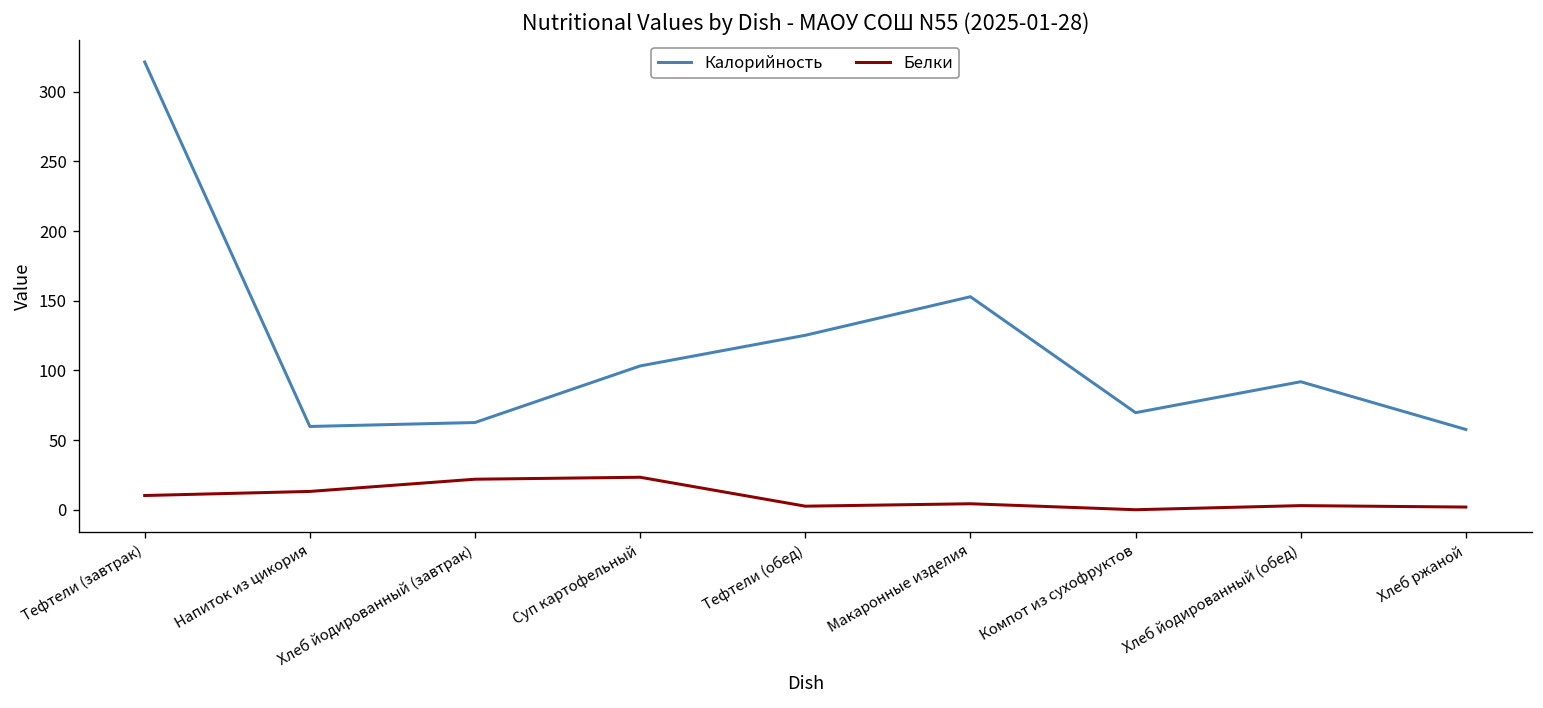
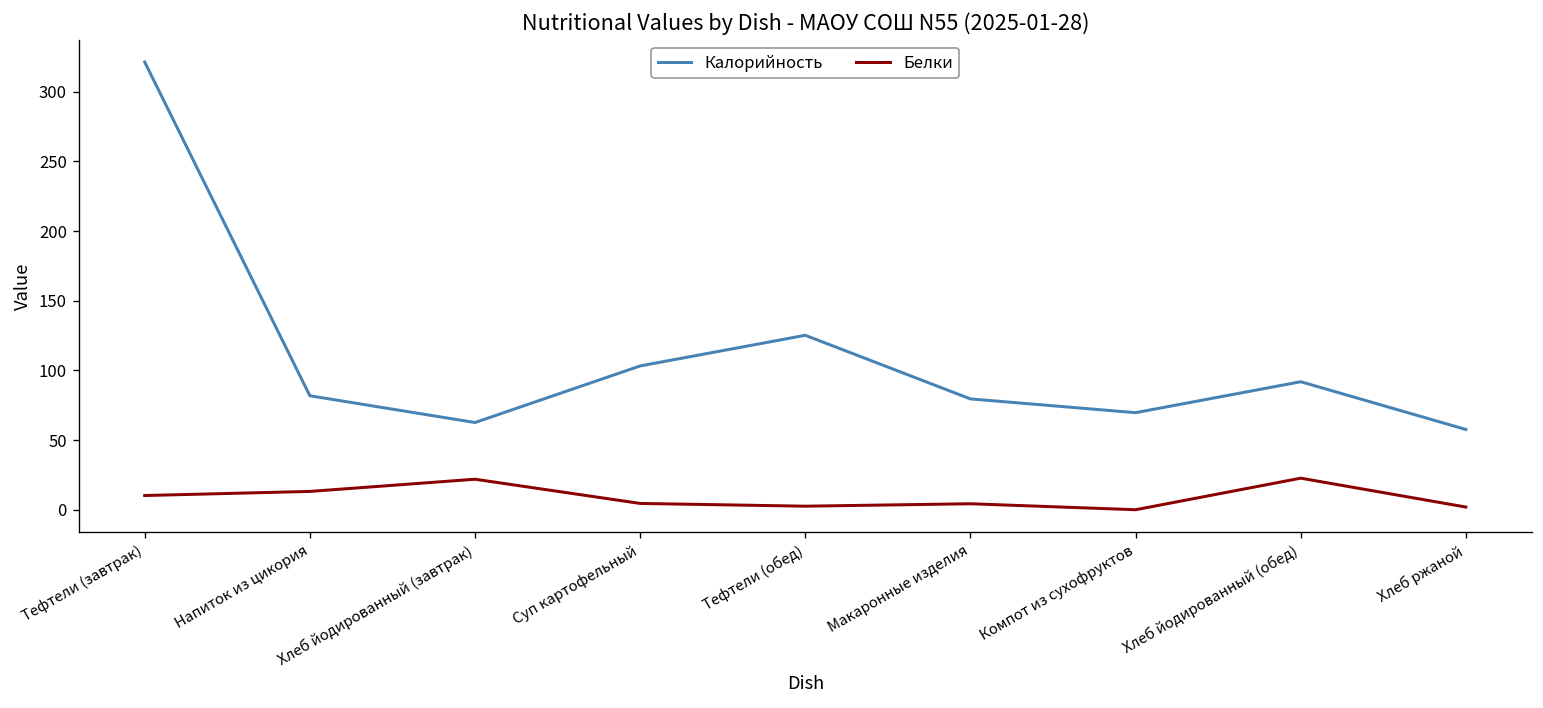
  {
    "Калорийность": {
      "Тефтели (завтрак)": 321,
-     "Напиток из цикория": 60,
+     "Напиток из цикория": 82,
      "Хлеб йодированный (завтрак)": 63,
      "Суп картофельный": 103,
      "Тефтели (обед)": 125,
-     "Макаронные изделия": 153,
+     "Макаронные изделия": 80,
      "Компот из сухофруктов": 70,
      "Хлеб йодированный (обед)": 92,
      "Хлеб ржаной": 58
    },
    "Белки": {
      "Тефтели (завтрак)": 10,
      "Напиток из цикория": 13,
      "Хлеб йодированный (завтрак)": 22,
-     "Суп картофельный": 23,
+     "Суп картофельный": 5,
      "Тефтели (обед)": 3,
      "Макаронные изделия": 4,
      "Компот из сухофруктов": 0,
-     "Хлеб йодированный (обед)": 3,
+     "Хлеб йодированный (обед)": 23,
      "Хлеб ржаной": 2
    }
  }
